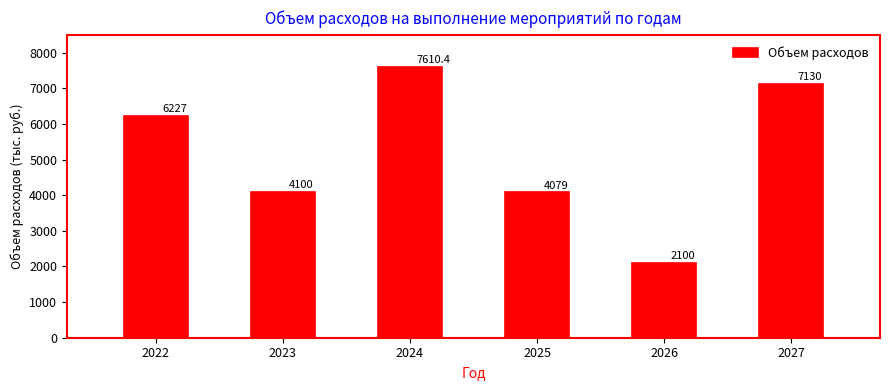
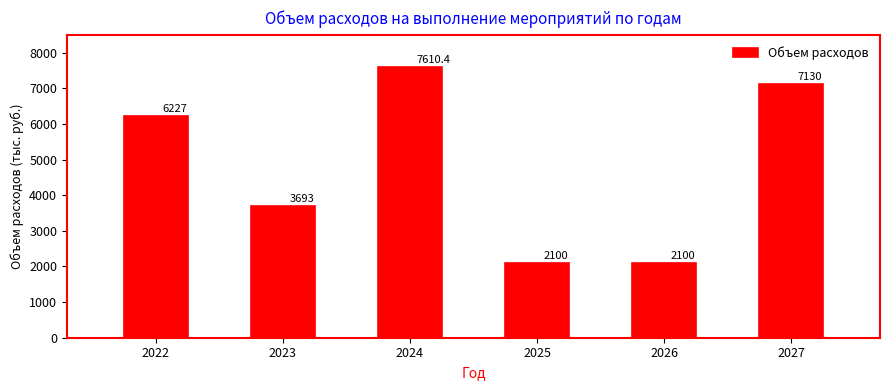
  {
    "2022": 6227,
-   "2023": 4100,
+   "2023": 3693,
    "2024": 7610.4,
-   "2025": 4079,
+   "2025": 2100,
    "2026": 2100,
    "2027": 7130
  }
